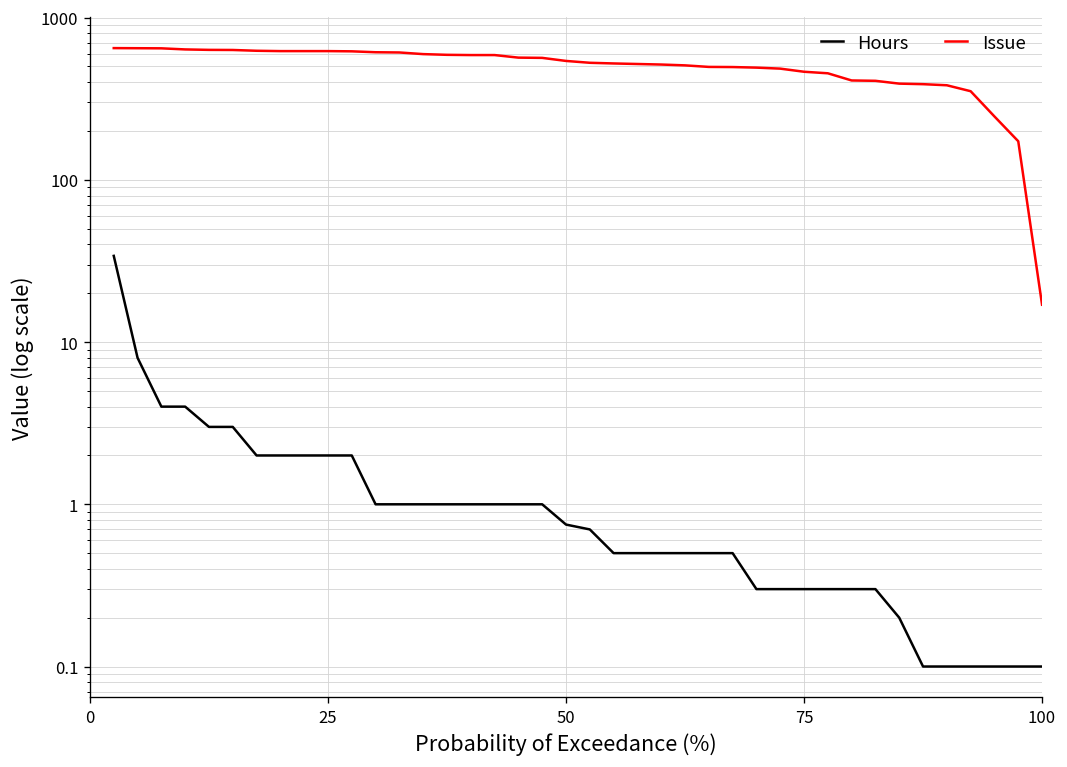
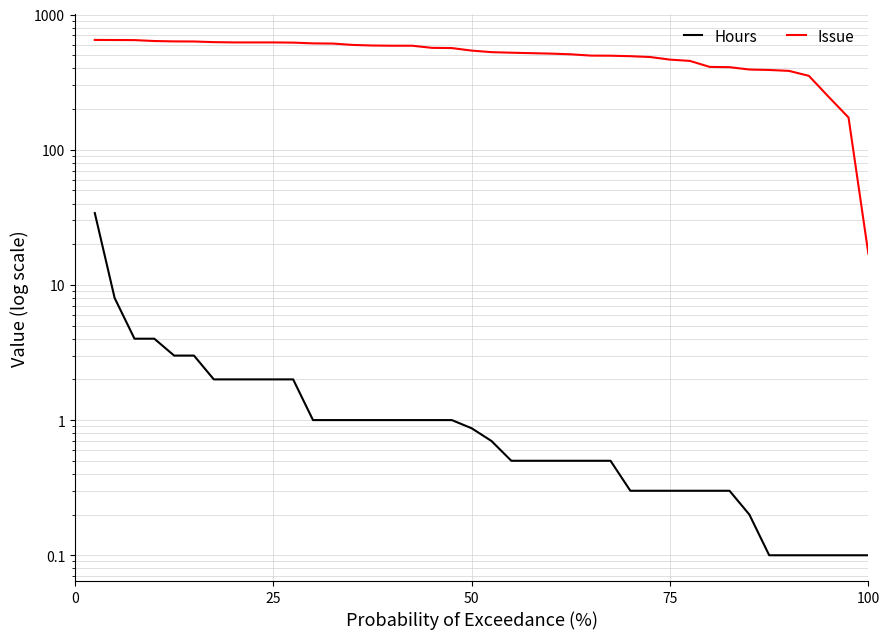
  {
    "Hours": {
      "25": 2.0,
-     "50": 0.8,
+     "50": 0.9,
      "75": 0.3,
      "100": 0.1
    },
    "Issue": {
      "25": 600,
      "50": 540,
      "75": 460,
      "100": 17
    }
  }
